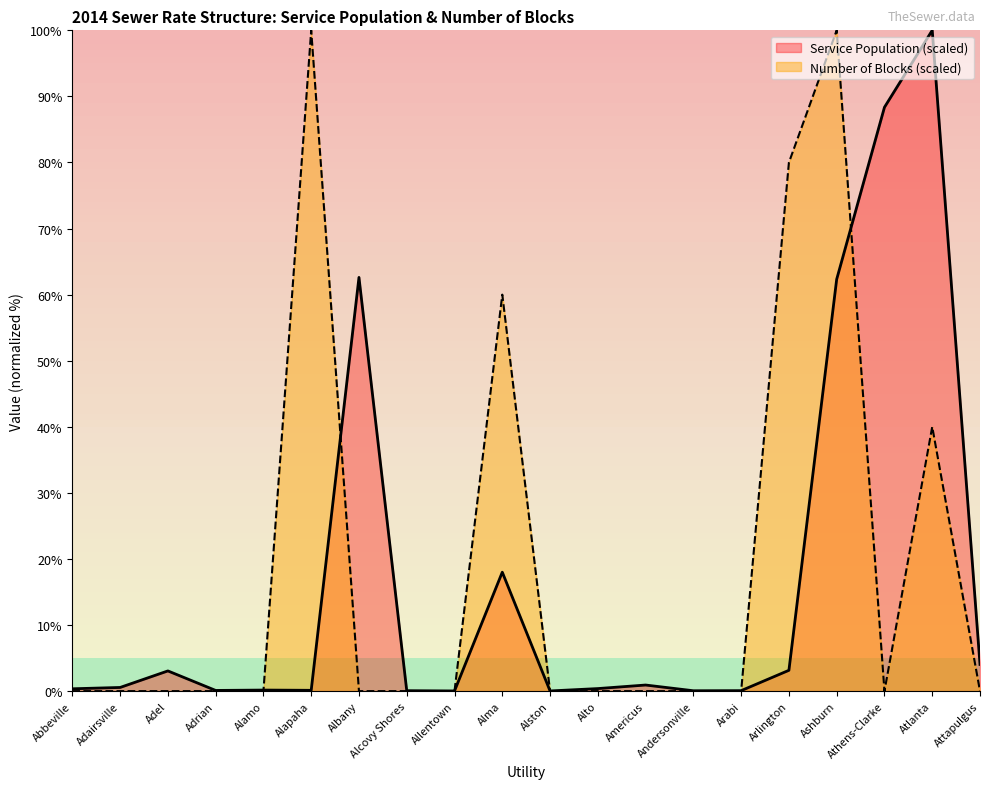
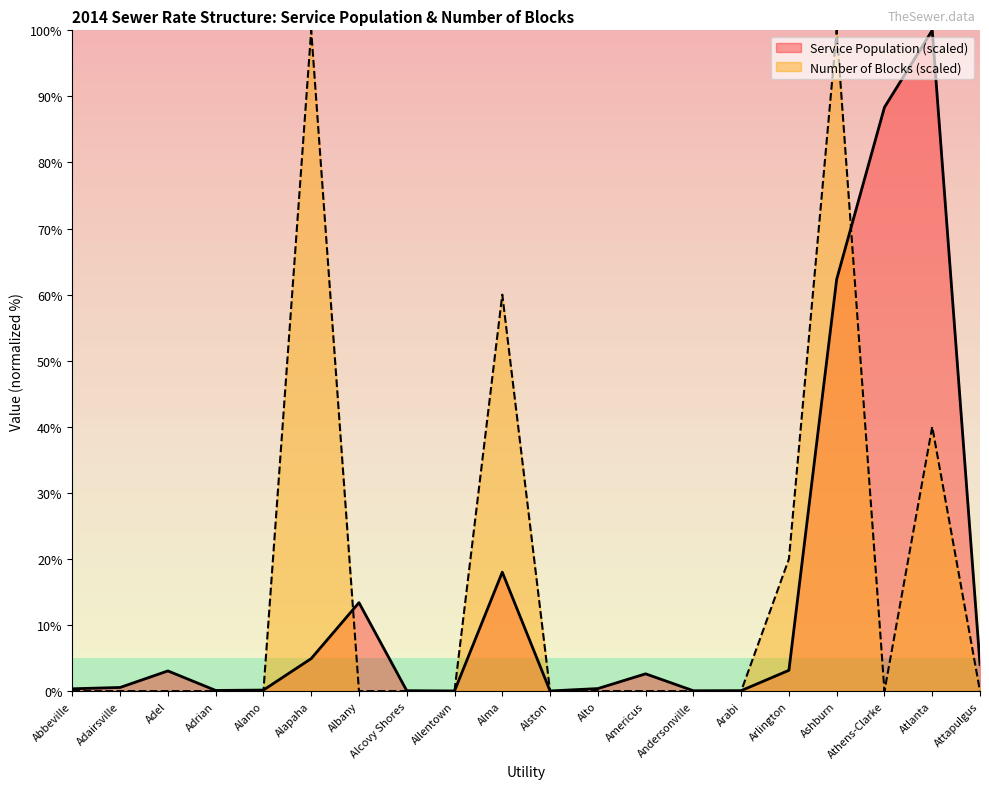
  {
    "Service Population (scaled)": {
      "Adairsville": "1%",
      "Adel": "3%",
-     "Alapaha": "0%",
-     "Albany": "63%",
+     "Alapaha": "5%",
+     "Albany": "13%",
      "Alma": "18%",
-     "Americus": "1%",
+     "Americus": "3%",
      "Arlington": "3%",
      "Ashburn": "62%",
      "Athens-Clarke": "88%",
      "Atlanta": "100%",
      "Attapulgus": "4%"
    },
    "Number of Blocks (scaled)": {
      "Adairsville": "0%",
      "Adel": "0%",
      "Alapaha": "100%",
      "Albany": "0%",
      "Alma": "60%",
      "Americus": "0%",
-     "Arlington": "80%",
+     "Arlington": "20%",
      "Ashburn": "100%",
      "Athens-Clarke": "0%",
      "Atlanta": "40%",
      "Attapulgus": "0%"
    }
  }
